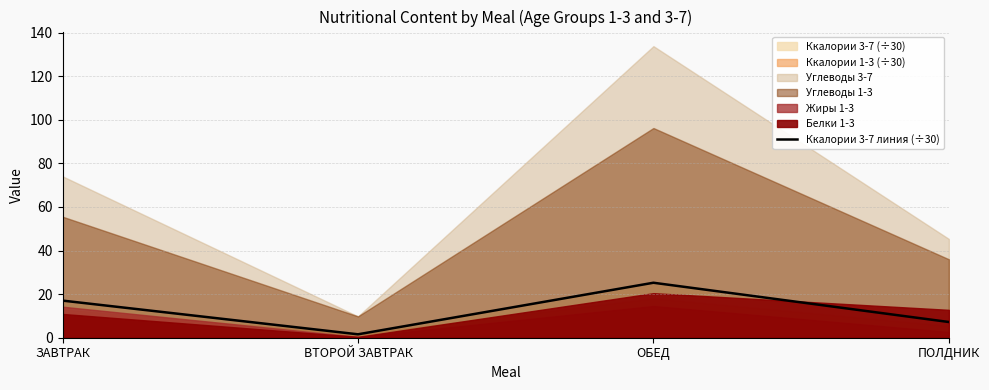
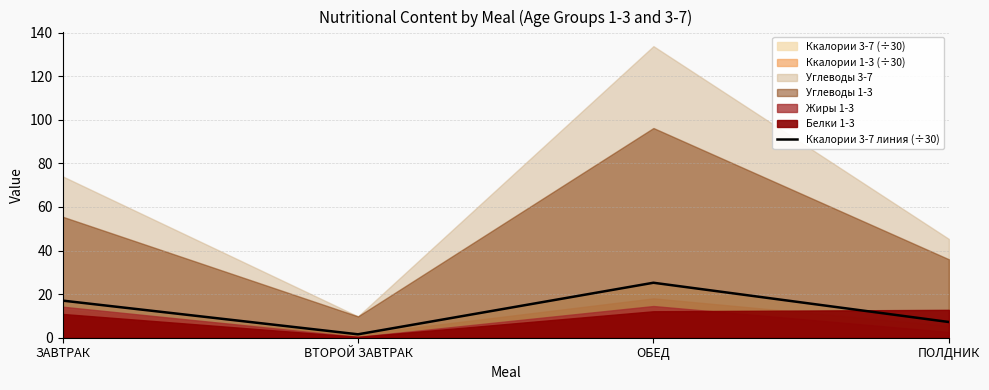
  {
    "Белки 1-3": {
      "ЗАВТРАК": 11,
-     "ОБЕД": 20,
+     "ОБЕД": 12,
      "ПОЛДНИК": 13
    }
  }
